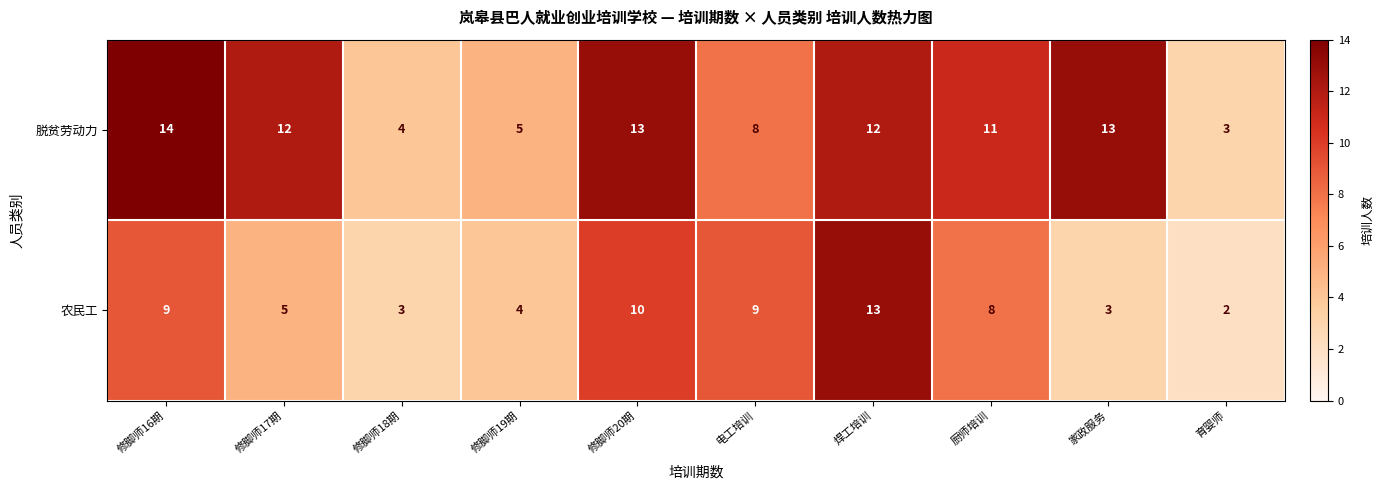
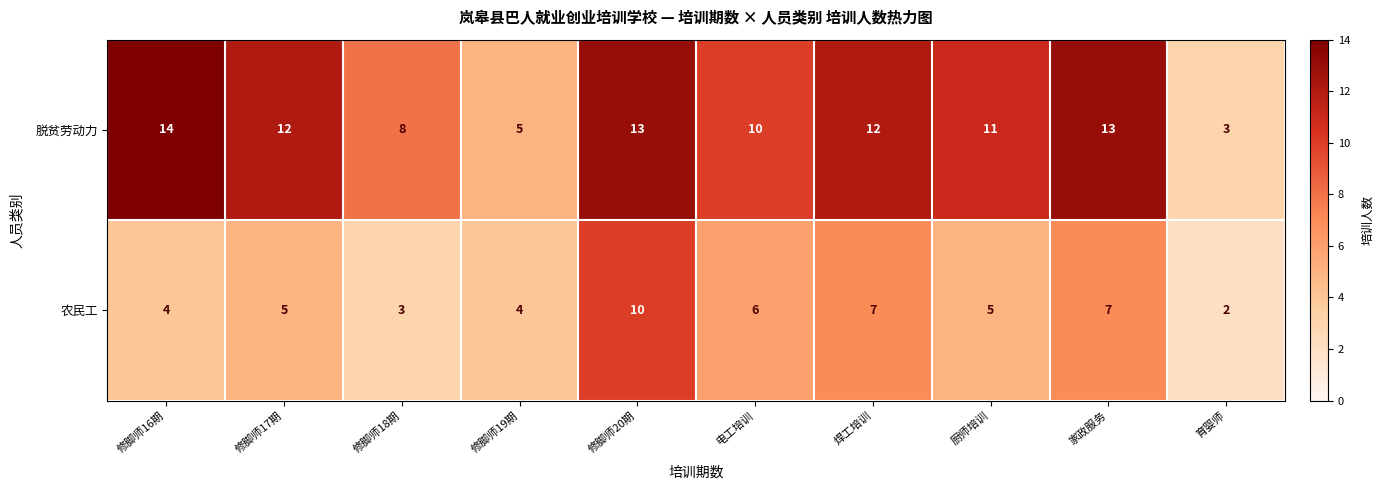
  {
    "脱贫劳动力": {
      "修脚师16期": 14,
      "修脚师17期": 12,
-     "修脚师18期": 4,
+     "修脚师18期": 8,
      "修脚师19期": 5,
      "修脚师20期": 13,
-     "电工培训": 8,
+     "电工培训": 10,
      "焊工培训": 12,
      "厨师培训": 11,
      "家政服务": 13,
      "育婴师": 3
    },
    "农民工": {
-     "修脚师16期": 9,
+     "修脚师16期": 4,
      "修脚师17期": 5,
      "修脚师18期": 3,
      "修脚师19期": 4,
      "修脚师20期": 10,
-     "电工培训": 9,
-     "焊工培训": 13,
-     "厨师培训": 8,
-     "家政服务": 3,
+     "电工培训": 6,
+     "焊工培训": 7,
+     "厨师培训": 5,
+     "家政服务": 7,
      "育婴师": 2
    }
  }
